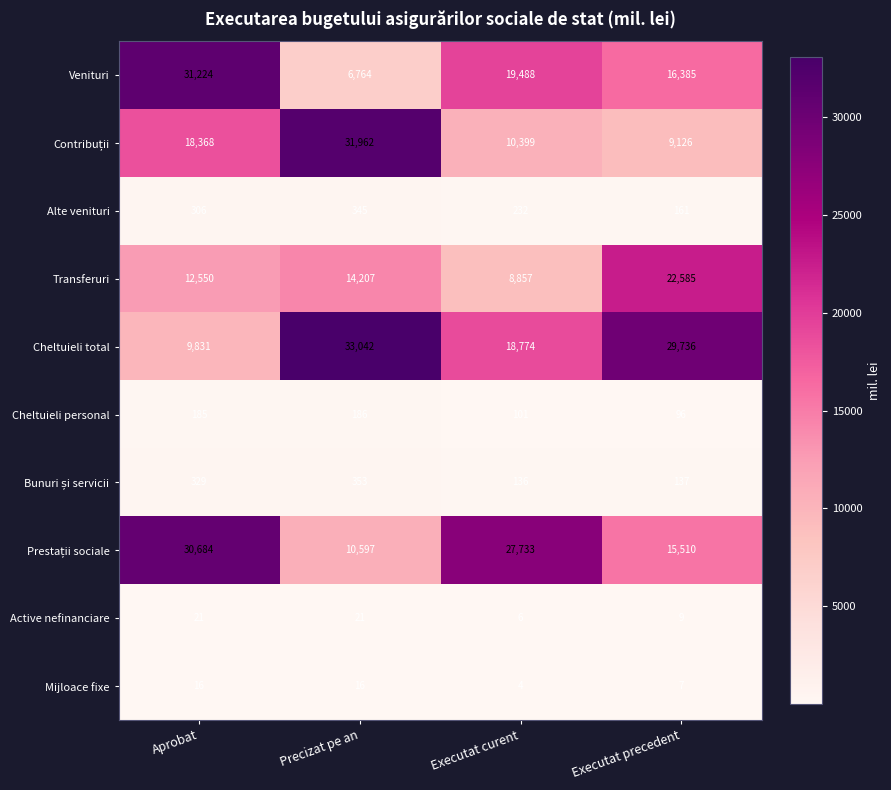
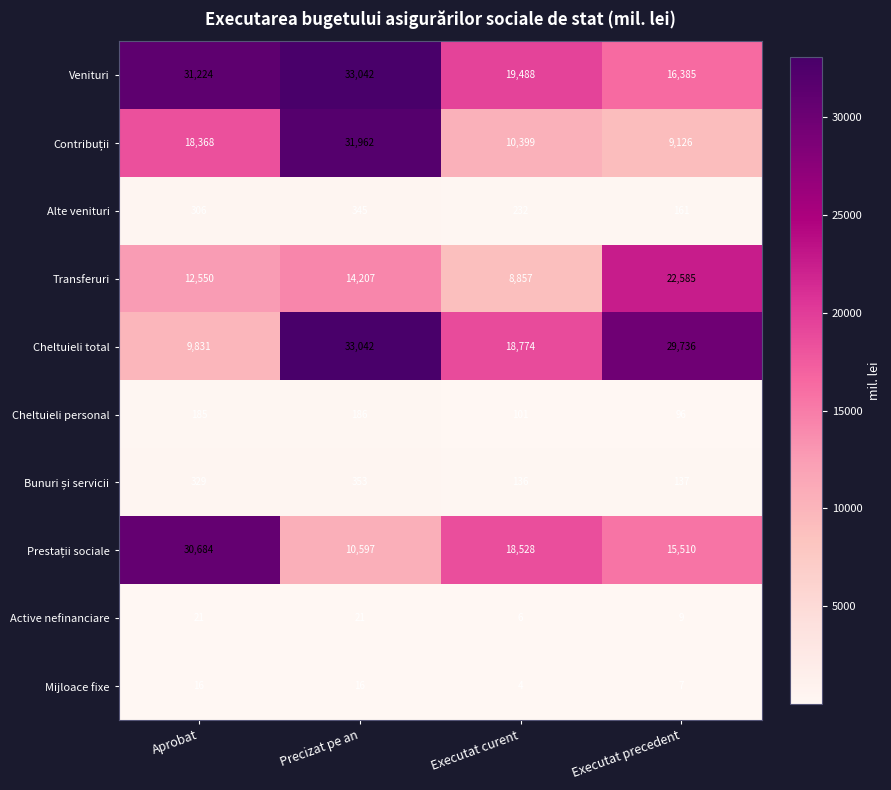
  {
    "Venituri": {
      "Aprobat": "31,224",
-     "Precizat pe an": "6,764",
+     "Precizat pe an": "33,042",
      "Executat curent": "19,488",
      "Executat precedent": "16,385"
    },
    "Contribuții": {
      "Aprobat": "18,368",
      "Precizat pe an": "31,962",
      "Executat curent": "10,399",
      "Executat precedent": "9,126"
    },
    "Transferuri": {
      "Aprobat": "12,550",
      "Precizat pe an": "14,207",
      "Executat curent": "8,857",
      "Executat precedent": "22,585"
    },
    "Cheltuieli total": {
      "Aprobat": "9,831",
      "Precizat pe an": "33,042",
      "Executat curent": "18,774",
      "Executat precedent": "29,736"
    },
    "Prestații sociale": {
      "Aprobat": "30,684",
      "Precizat pe an": "10,597",
-     "Executat curent": "27,733",
+     "Executat curent": "18,528",
      "Executat precedent": "15,510"
    }
  }
